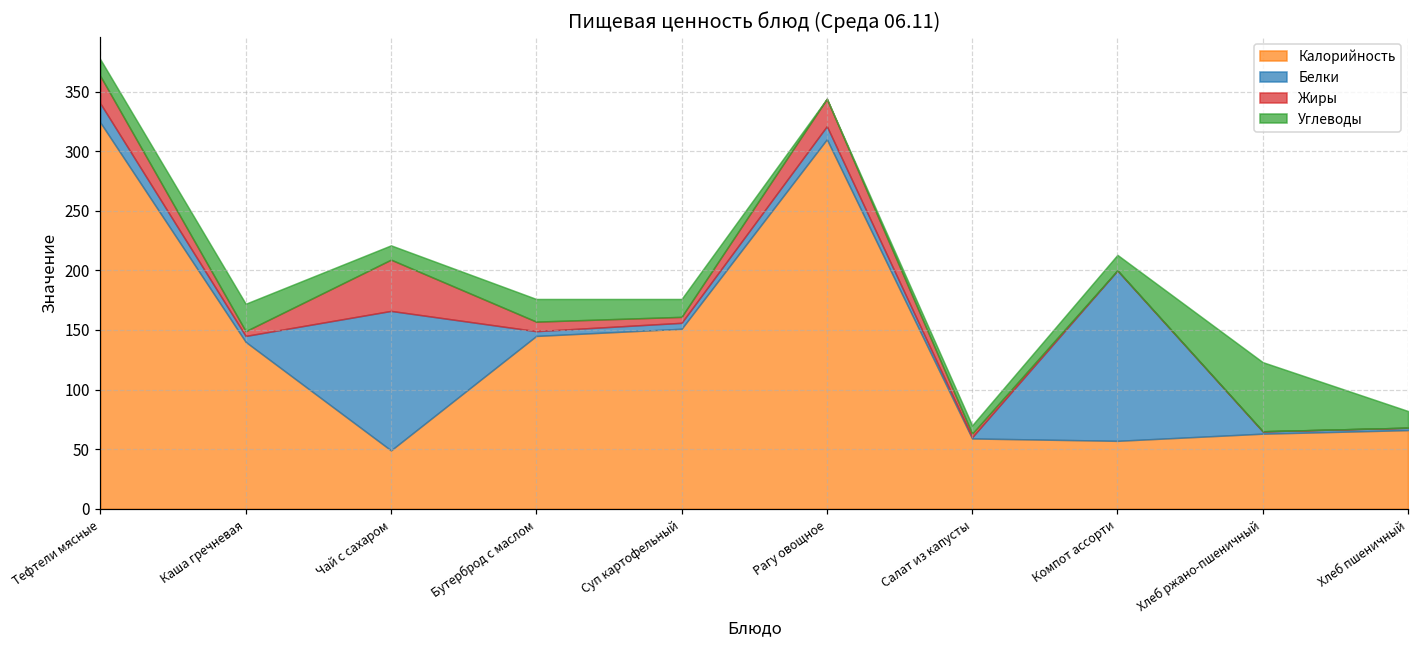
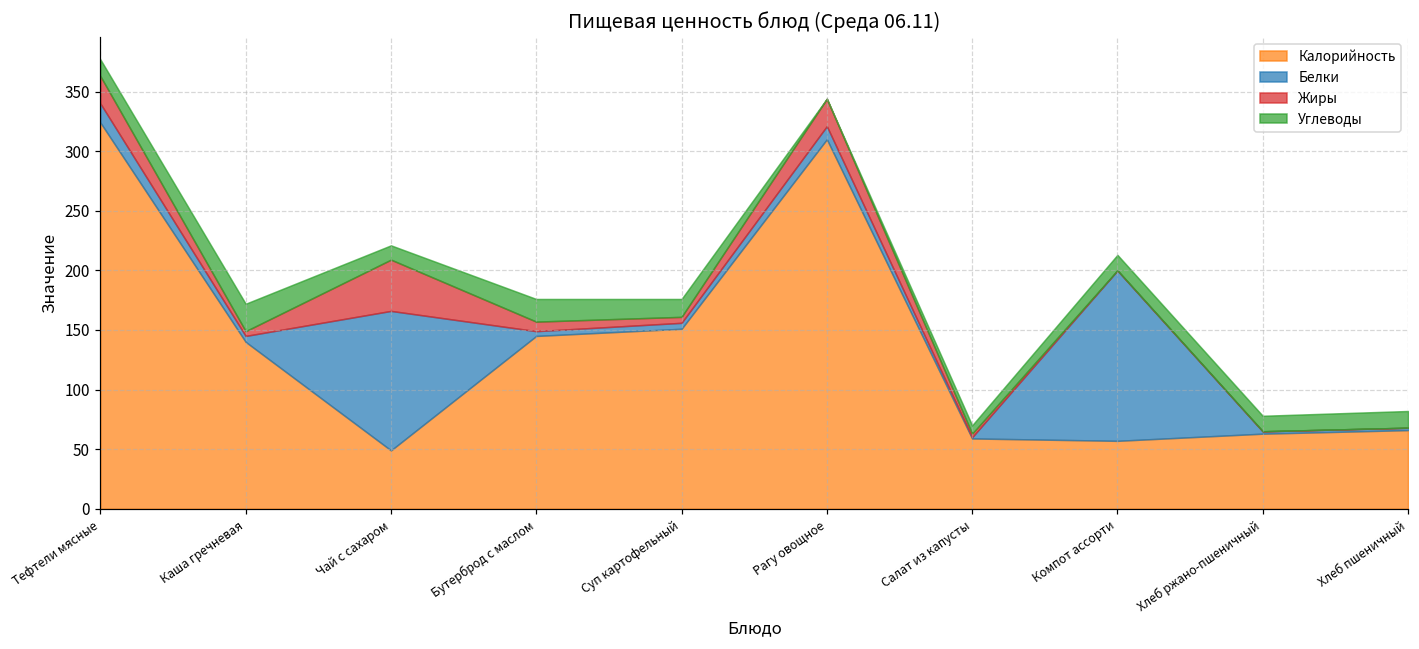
  {
    "Калорийность": {
      "Тефтели мясные": 324,
      "Каша гречневая": 140,
      "Чай с сахаром": 49,
      "Бутерброд с маслом": 145,
      "Суп картофельный": 151,
      "Рагу овощное": 310,
      "Компот ассорти": 57
    },
    "Белки": {
      "Тефтели мясные": 16,
      "Каша гречневая": 5,
      "Чай с сахаром": 117,
      "Бутерброд с маслом": 4,
      "Суп картофельный": 5,
      "Рагу овощное": 11
    },
    "Жиры": {
      "Тефтели мясные": 23,
      "Каша гречневая": 4,
      "Чай с сахаром": 43,
      "Бутерброд с маслом": 8,
      "Суп картофельный": 5,
      "Салат из капусты": 3
    },
    "Углеводы": {
      "Тефтели мясные": 14,
      "Каша гречневая": 23,
      "Чай с сахаром": 12,
      "Бутерброд с маслом": 19,
      "Суп картофельный": 15,
      "Салат из капусты": 7,
      "Компот ассорти": 13,
-     "Хлеб ржано-пшеничный": 58,
+     "Хлеб ржано-пшеничный": 13,
      "Хлеб пшеничный": 14
    }
  }
